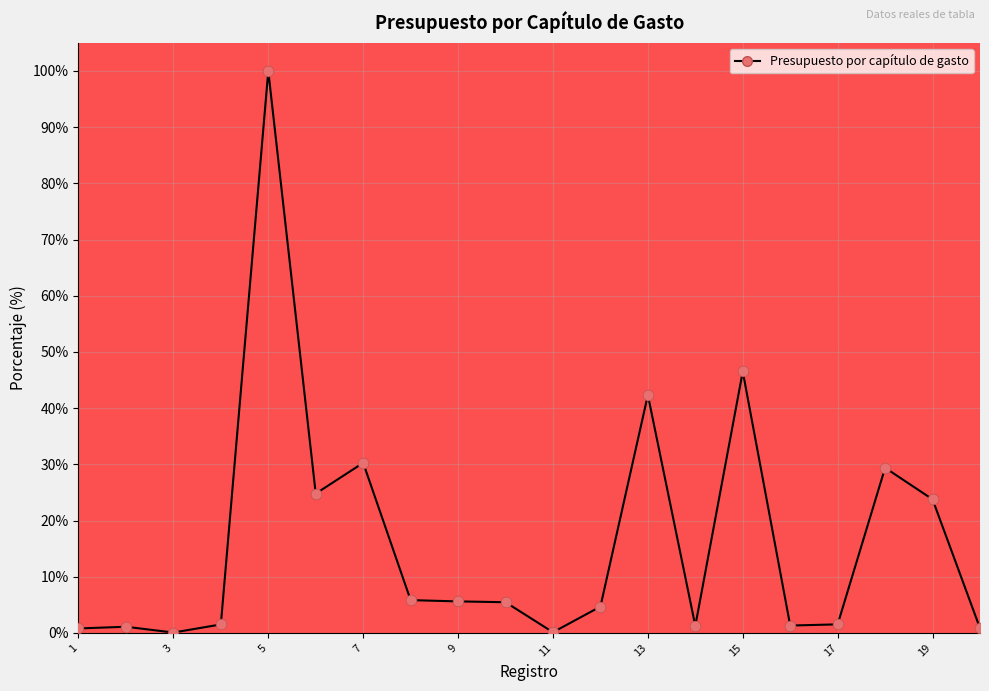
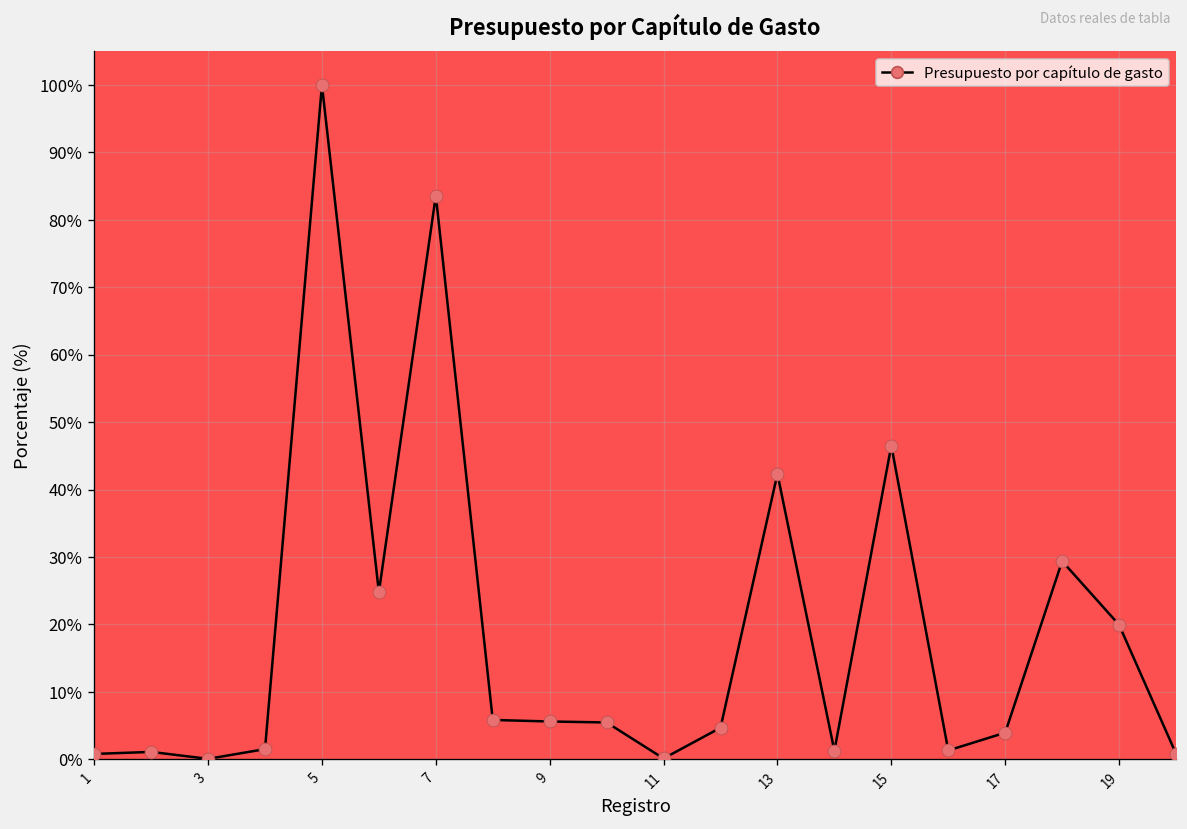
  {
    "1": "1%",
    "3": "0%",
    "5": "100%",
-   "7": "30%",
+   "7": "84%",
    "9": "6%",
    "11": "0%",
    "13": "42%",
    "15": "47%",
-   "17": "2%",
-   "19": "24%"
+   "17": "4%",
+   "19": "20%"
  }
